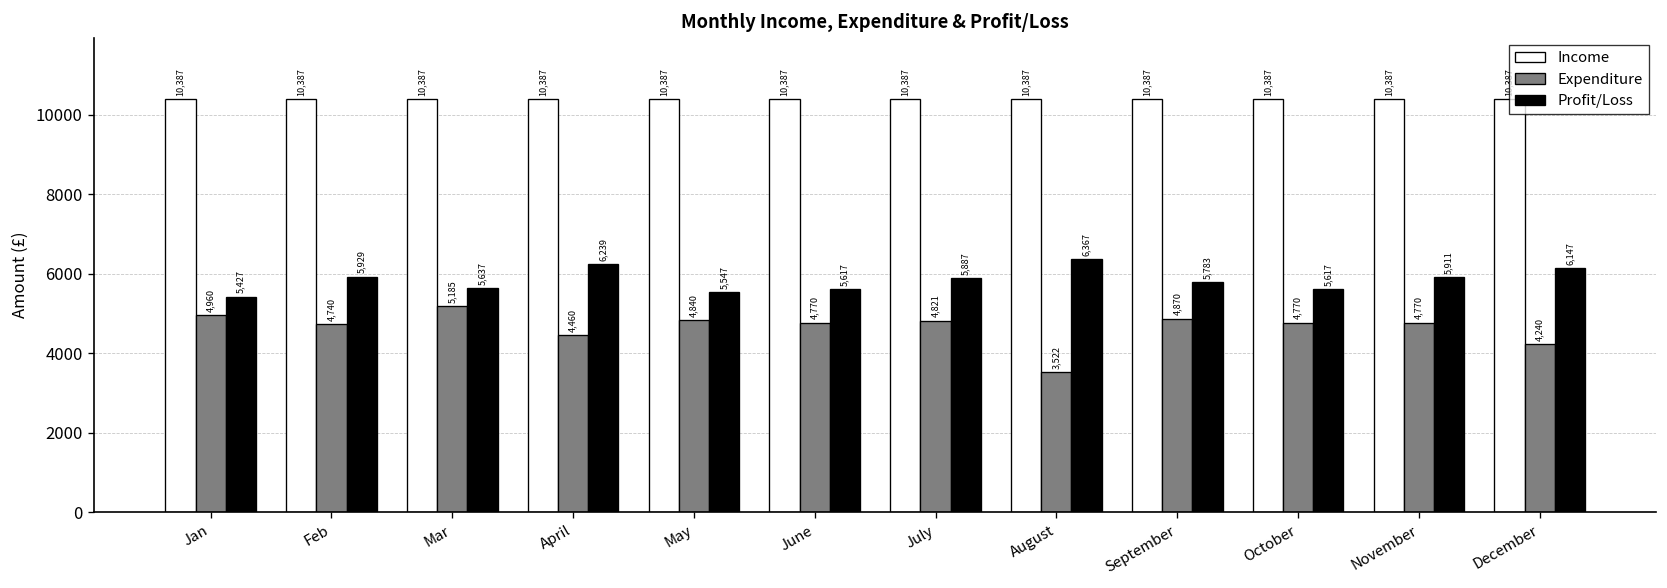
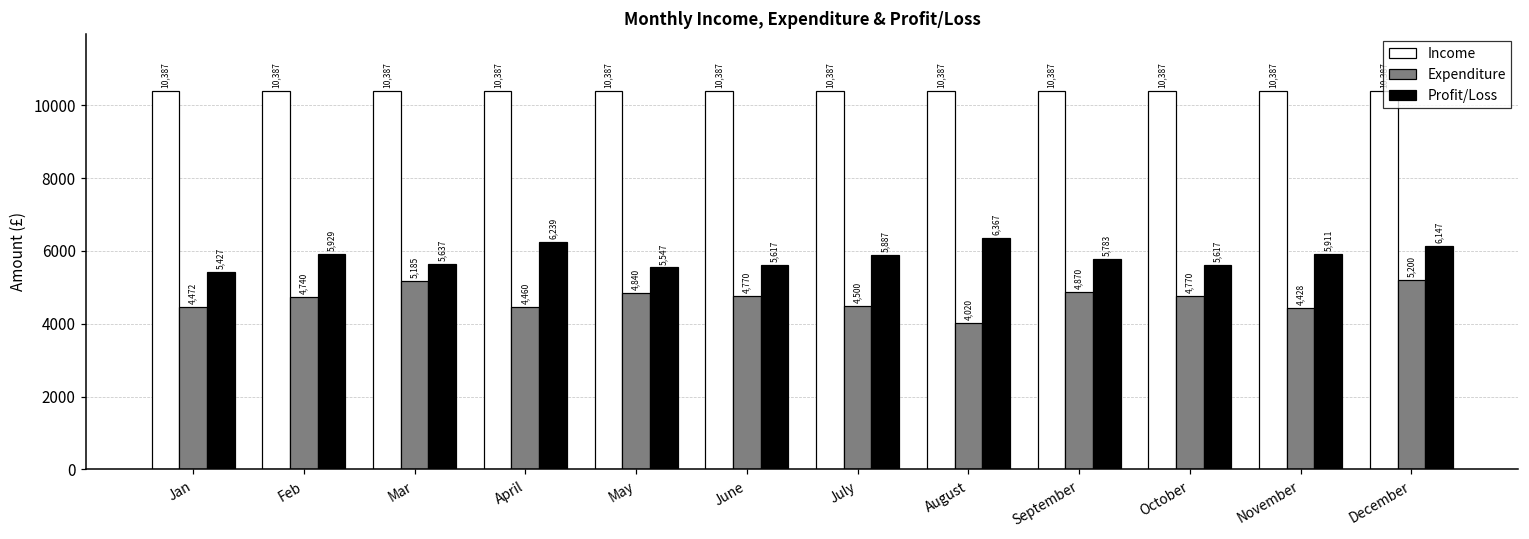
  {
    "Income": {
      "Jan": "10,387",
      "Feb": "10,387",
      "Mar": "10,387",
      "April": "10,387",
      "May": "10,387",
      "June": "10,387",
      "July": "10,387",
      "August": "10,387",
      "September": "10,387",
      "October": "10,387",
      "November": "10,387"
    },
    "Expenditure": {
-     "Jan": "4,960",
+     "Jan": "4,472",
      "Feb": "4,740",
      "Mar": "5,185",
      "April": "4,460",
      "May": "4,840",
      "June": "4,770",
-     "July": "4,821",
-     "August": "3,522",
+     "July": "4,500",
+     "August": "4,020",
      "September": "4,870",
      "October": "4,770",
-     "November": "4,770",
-     "December": "4,240"
+     "November": "4,428",
+     "December": "5,200"
    },
    "Profit/Loss": {
      "Jan": "5,427",
      "Feb": "5,929",
      "Mar": "5,637",
      "April": "6,239",
      "May": "5,547",
      "June": "5,617",
      "July": "5,887",
      "August": "6,367",
      "September": "5,783",
      "October": "5,617",
      "November": "5,911",
      "December": "6,147"
    }
  }
